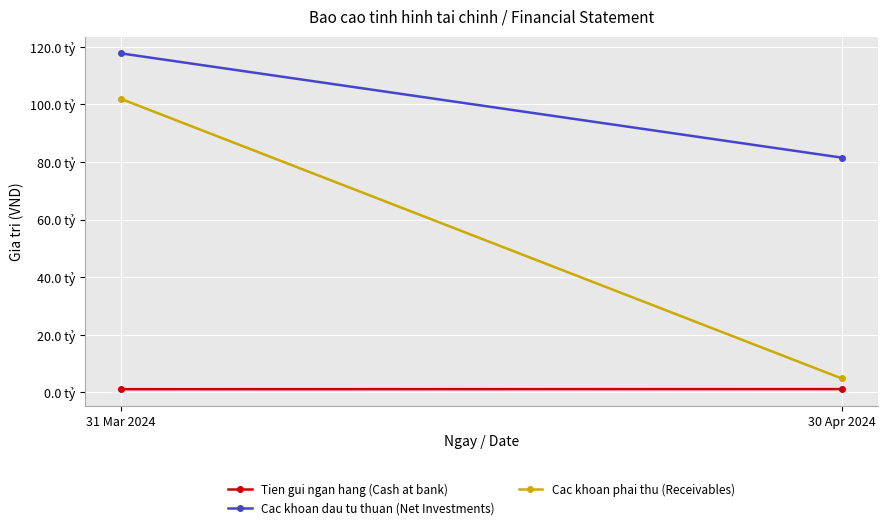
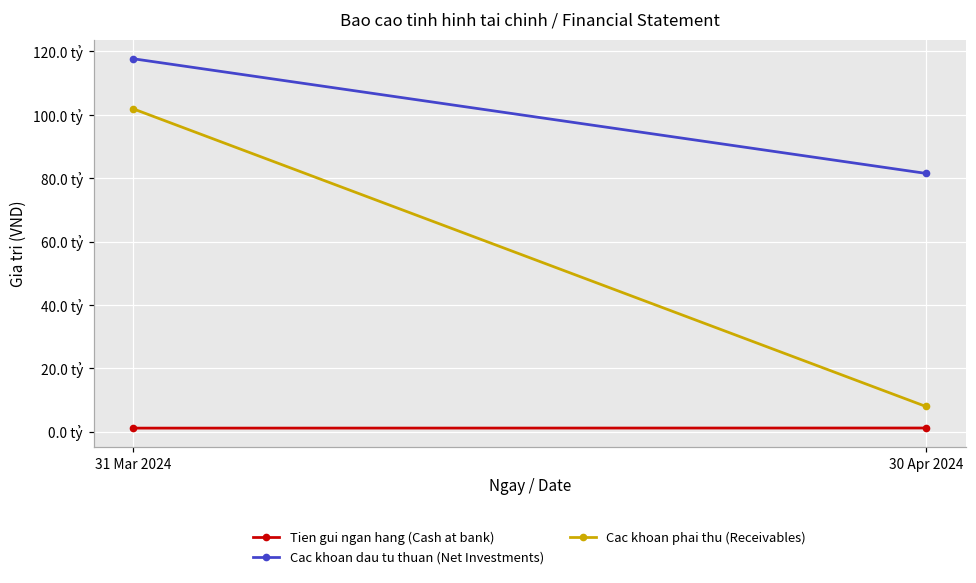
  {
    "Tien gui ngan hang (Cash at bank)": {
      "31 Mar 2024": "1 tỷ",
      "30 Apr 2024": "1 tỷ"
    },
    "Cac khoan dau tu thuan (Net Investments)": {
      "31 Mar 2024": "118 tỷ",
      "30 Apr 2024": "82 tỷ"
    },
    "Cac khoan phai thu (Receivables)": {
      "31 Mar 2024": "102 tỷ",
-     "30 Apr 2024": "5 tỷ"
+     "30 Apr 2024": "8 tỷ"
    }
  }
